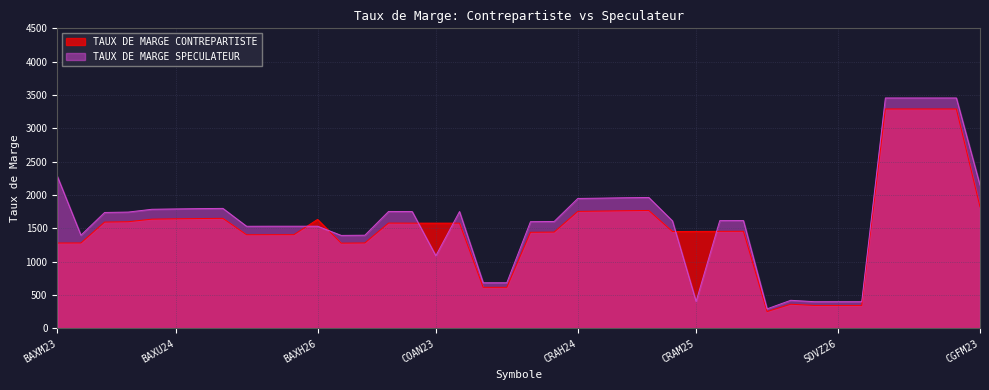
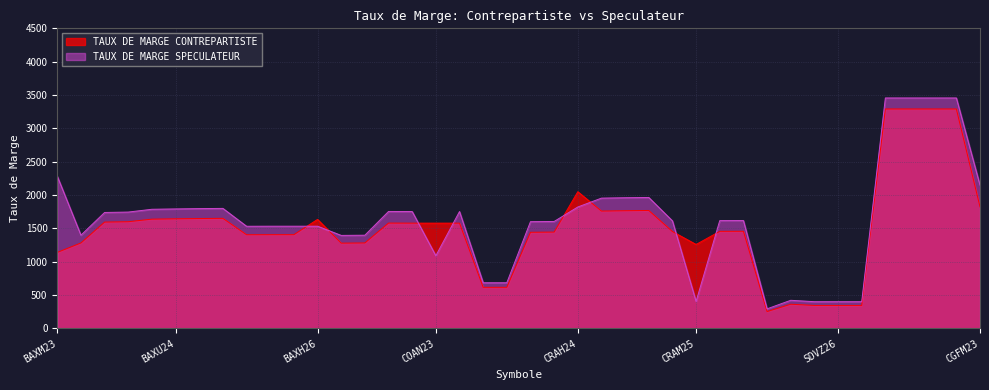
  {
    "TAUX DE MARGE CONTREPARTISTE": {
-     "BAXM23": 1300,
+     "BAXM23": 1100,
      "BAXU24": 1600,
      "BAXH26": 1600,
      "COAN23": 1600,
-     "CRAH24": 1800,
-     "CRAM25": 1500,
+     "CRAH24": 2100,
+     "CRAM25": 1300,
      "SDVZ26": 300,
      "CGFM23": 1800
    },
    "TAUX DE MARGE SPECULATEUR": {
      "BAXM23": 2300,
      "BAXU24": 1800,
      "BAXH26": 1500,
      "COAN23": 1100,
-     "CRAH24": 1900,
+     "CRAH24": 1800,
      "CRAM25": 400,
      "SDVZ26": 400,
      "CGFM23": 2100
    }
  }
